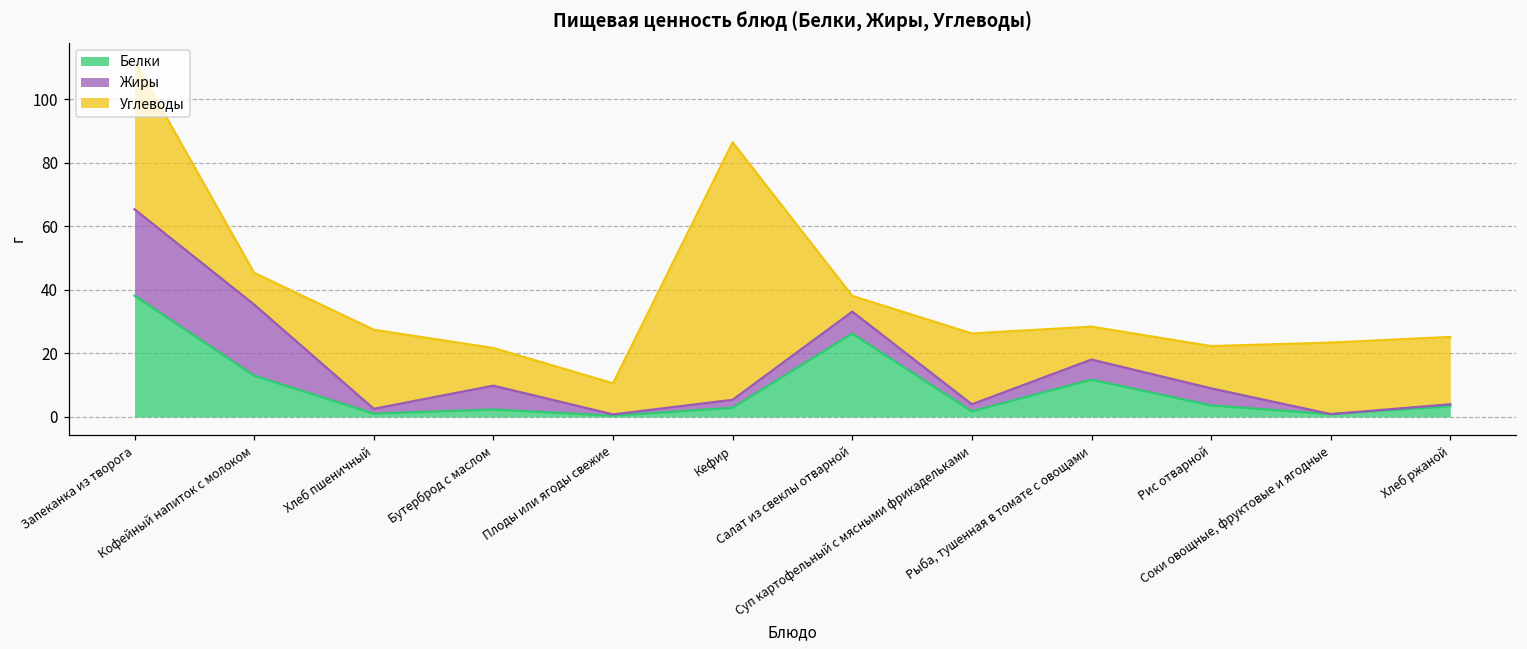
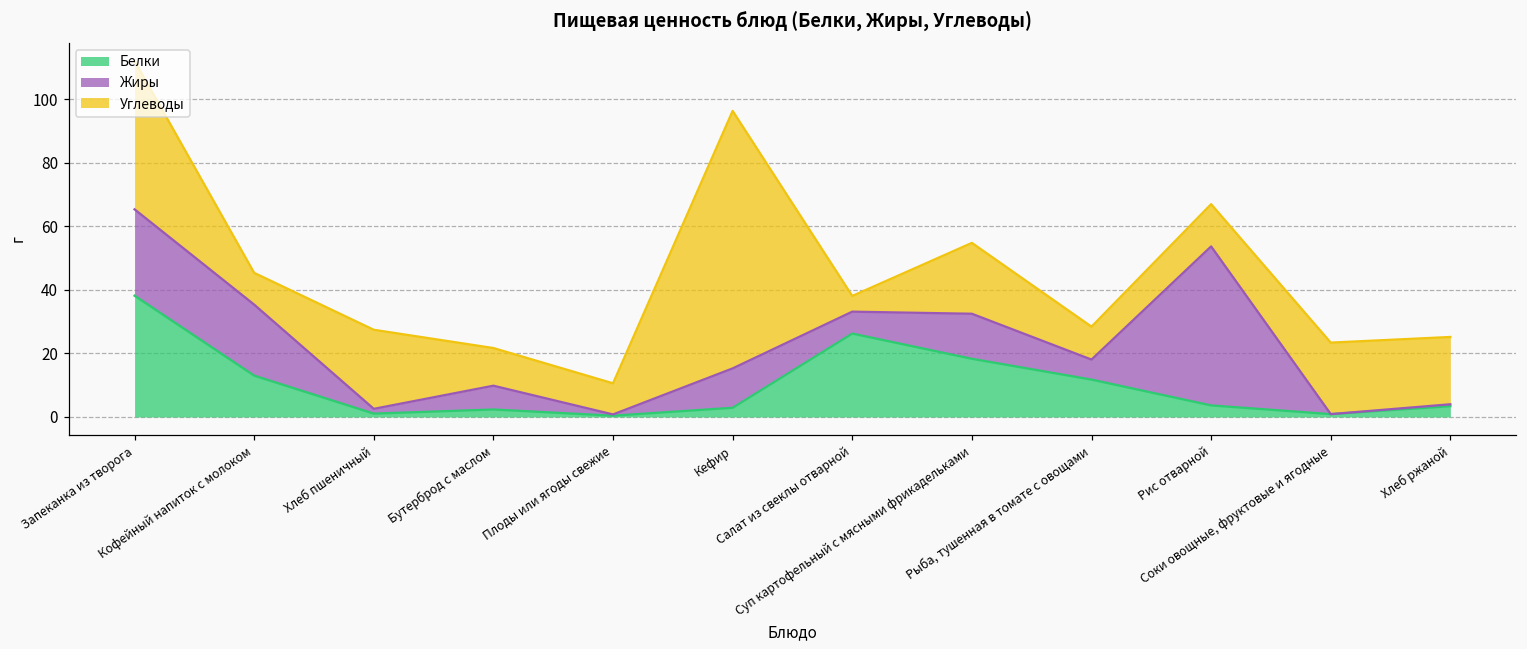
  {
    "Белки": {
      "Запеканка из творога": 38,
      "Кофейный напиток с молоком": 13,
      "Хлеб пшеничный": 1,
      "Бутерброд с маслом": 2,
      "Кефир": 3,
      "Салат из свеклы отварной": 26,
-     "Суп картофельный с мясными фрикадельками": 2,
+     "Суп картофельный с мясными фрикадельками": 18,
      "Рыба, тушенная в томате с овощами": 12,
      "Рис отварной": 4
    },
    "Жиры": {
      "Запеканка из творога": 27,
      "Кофейный напиток с молоком": 22,
      "Хлеб пшеничный": 2,
      "Бутерброд с маслом": 7,
-     "Кефир": 3,
+     "Кефир": 12,
      "Салат из свеклы отварной": 7,
-     "Суп картофельный с мясными фрикадельками": 2,
+     "Суп картофельный с мясными фрикадельками": 14,
      "Рыба, тушенная в томате с овощами": 6,
-     "Рис отварной": 5
+     "Рис отварной": 50
    },
    "Углеводы": {
      "Кофейный напиток с молоком": 10,
      "Хлеб пшеничный": 25,
      "Бутерброд с маслом": 12,
      "Плоды или ягоды свежие": 10,
      "Кефир": 81,
      "Салат из свеклы отварной": 5,
      "Суп картофельный с мясными фрикадельками": 22,
      "Рыба, тушенная в томате с овощами": 10,
      "Рис отварной": 13,
      "Соки овощные, фруктовые и ягодные": 23,
      "Хлеб ржаной": 21
    }
  }
